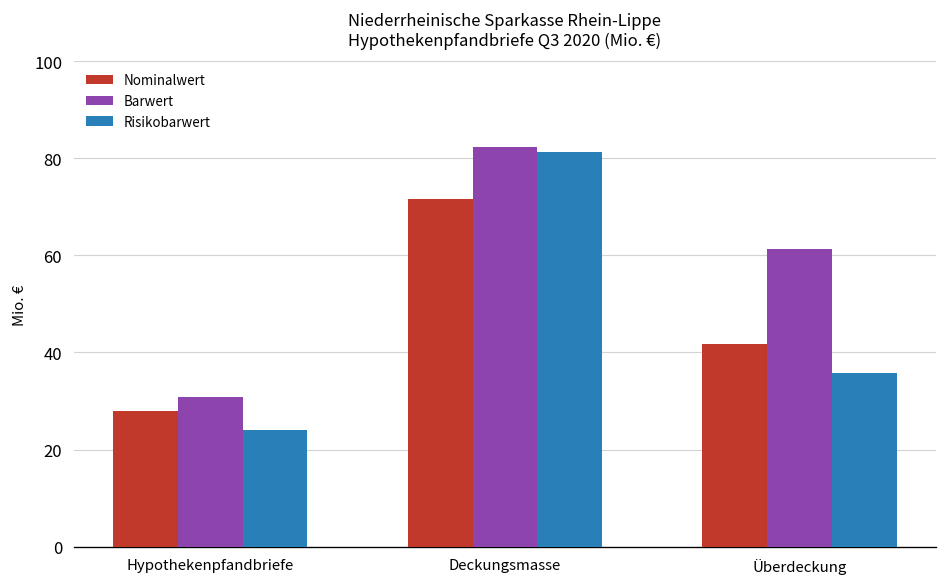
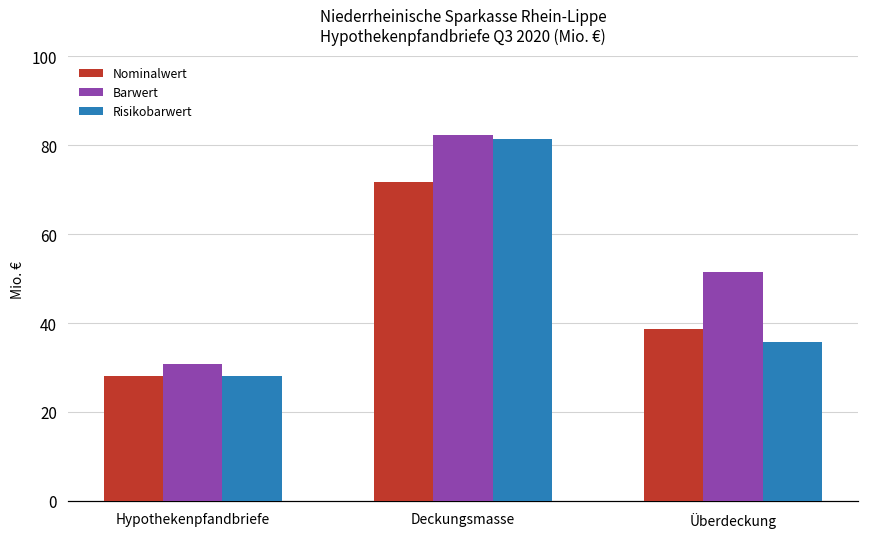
  {
    "Nominalwert": {
      "Hypothekenpfandbriefe": 28,
      "Deckungsmasse": 72,
-     "Überdeckung": 42
+     "Überdeckung": 39
    },
    "Barwert": {
      "Hypothekenpfandbriefe": 31,
      "Deckungsmasse": 82,
-     "Überdeckung": 61
+     "Überdeckung": 52
    },
    "Risikobarwert": {
-     "Hypothekenpfandbriefe": 24,
+     "Hypothekenpfandbriefe": 28,
      "Deckungsmasse": 81,
      "Überdeckung": 36
    }
  }
